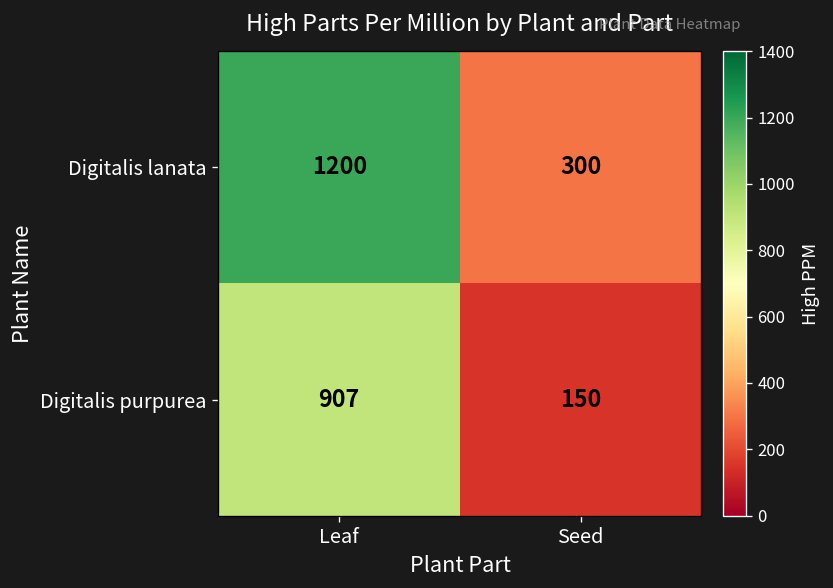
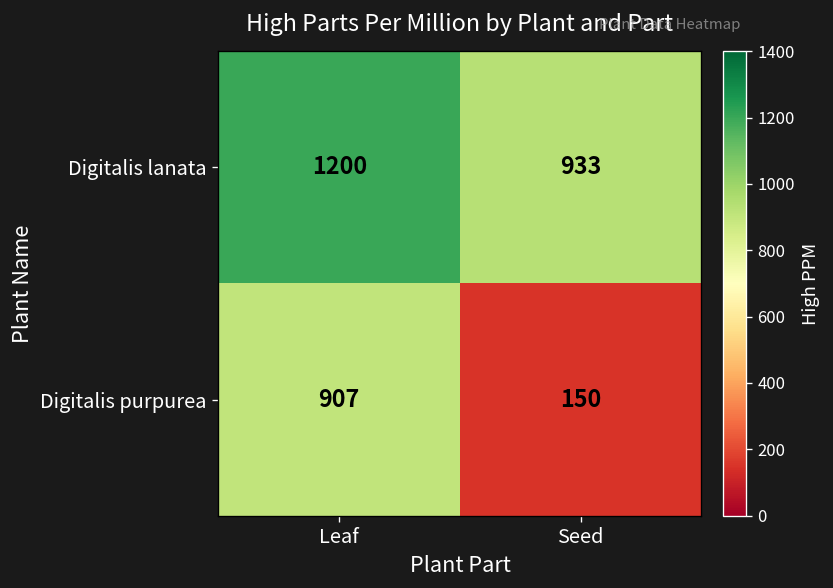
  {
    "Digitalis lanata": {
      "Leaf": 1200,
-     "Seed": 300
+     "Seed": 933
    },
    "Digitalis purpurea": {
      "Leaf": 907,
      "Seed": 150
    }
  }
